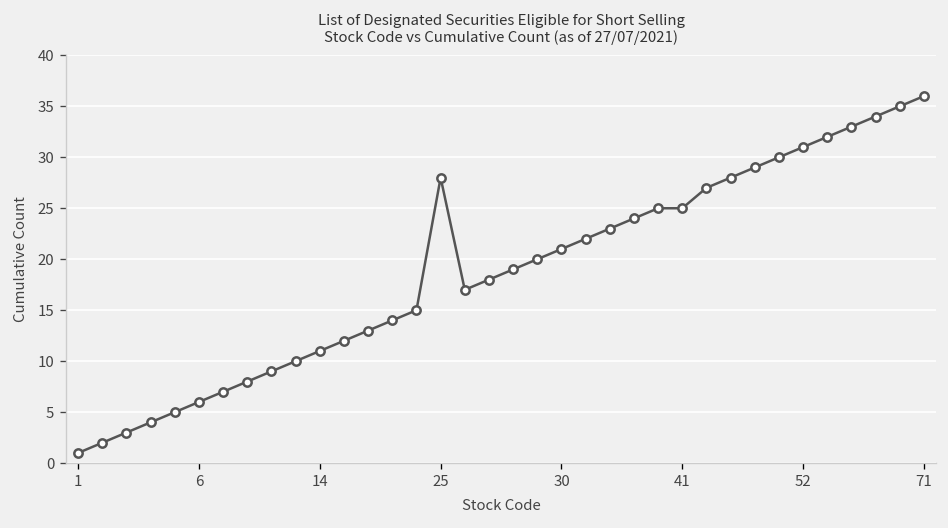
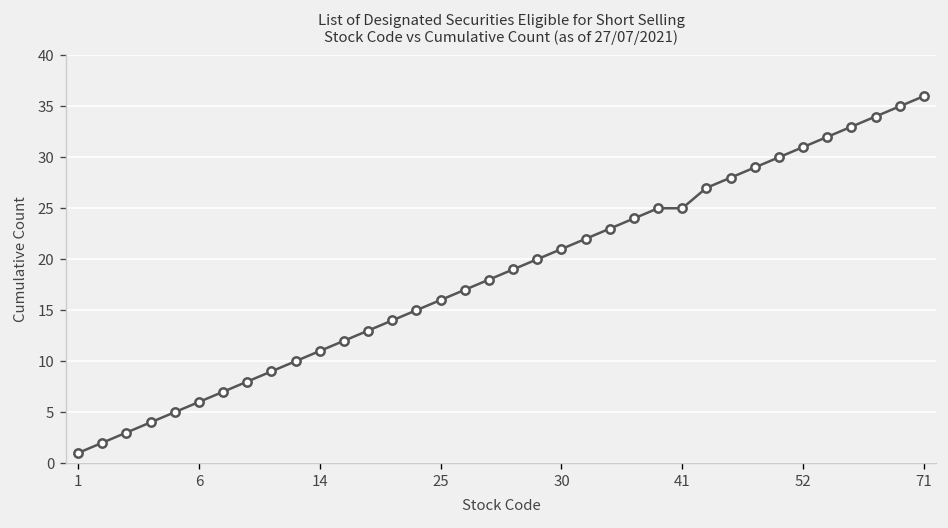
  {
    "1": 1,
    "6": 6,
    "14": 11,
-   "25": 28,
+   "25": 16,
    "30": 21,
    "41": 25,
    "52": 31,
    "71": 36
  }
